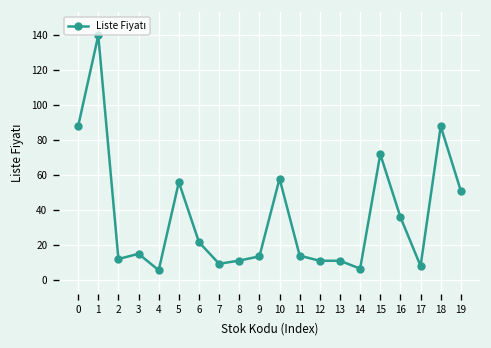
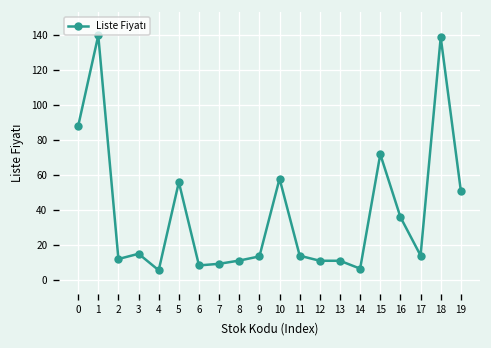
  {
    "0": 88,
    "2": 12,
    "3": 15,
    "4": 6,
    "5": 56,
-   "6": 22,
+   "6": 8,
    "7": 9,
    "8": 11,
    "9": 14,
    "10": 58,
    "11": 14,
    "12": 11,
    "13": 11,
    "14": 6,
    "15": 72,
    "16": 36,
-   "17": 8,
-   "18": 88,
+   "17": 14,
+   "18": 139,
    "19": 51
  }
